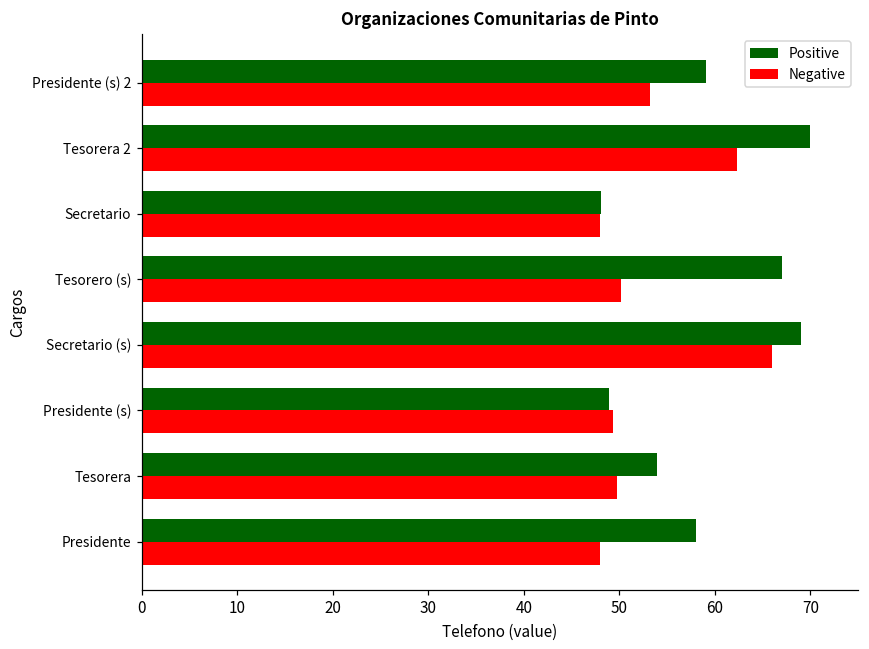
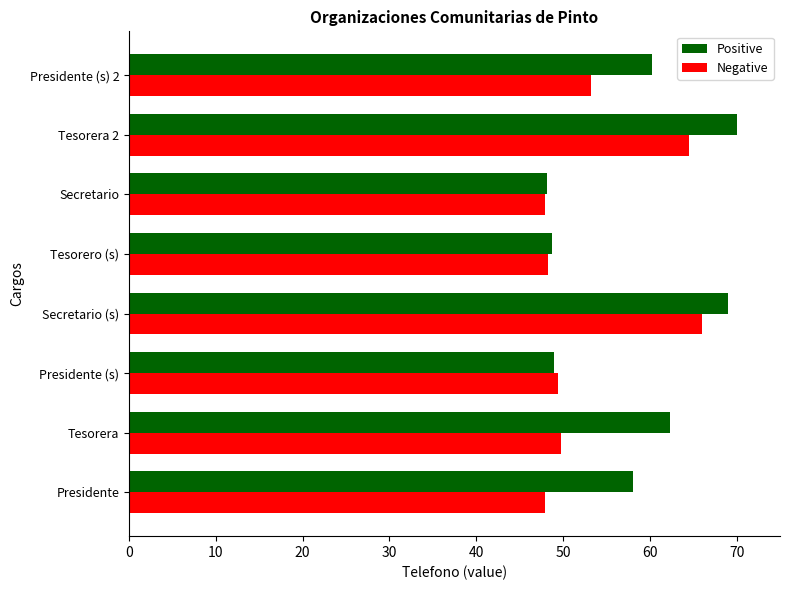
  {
    "Positive": {
-     "Presidente (s) 2": 59,
+     "Presidente (s) 2": 60,
      "Tesorera 2": 70,
      "Secretario": 48,
-     "Tesorero (s)": 67,
+     "Tesorero (s)": 49,
      "Secretario (s)": 69,
      "Presidente (s)": 49,
-     "Tesorera": 54,
+     "Tesorera": 62,
      "Presidente": 58
    },
    "Negative": {
      "Presidente (s) 2": 53,
-     "Tesorera 2": 62,
+     "Tesorera 2": 65,
      "Secretario": 48,
-     "Tesorero (s)": 50,
+     "Tesorero (s)": 48,
      "Secretario (s)": 66,
      "Presidente (s)": 49,
      "Tesorera": 50,
      "Presidente": 48
    }
  }
